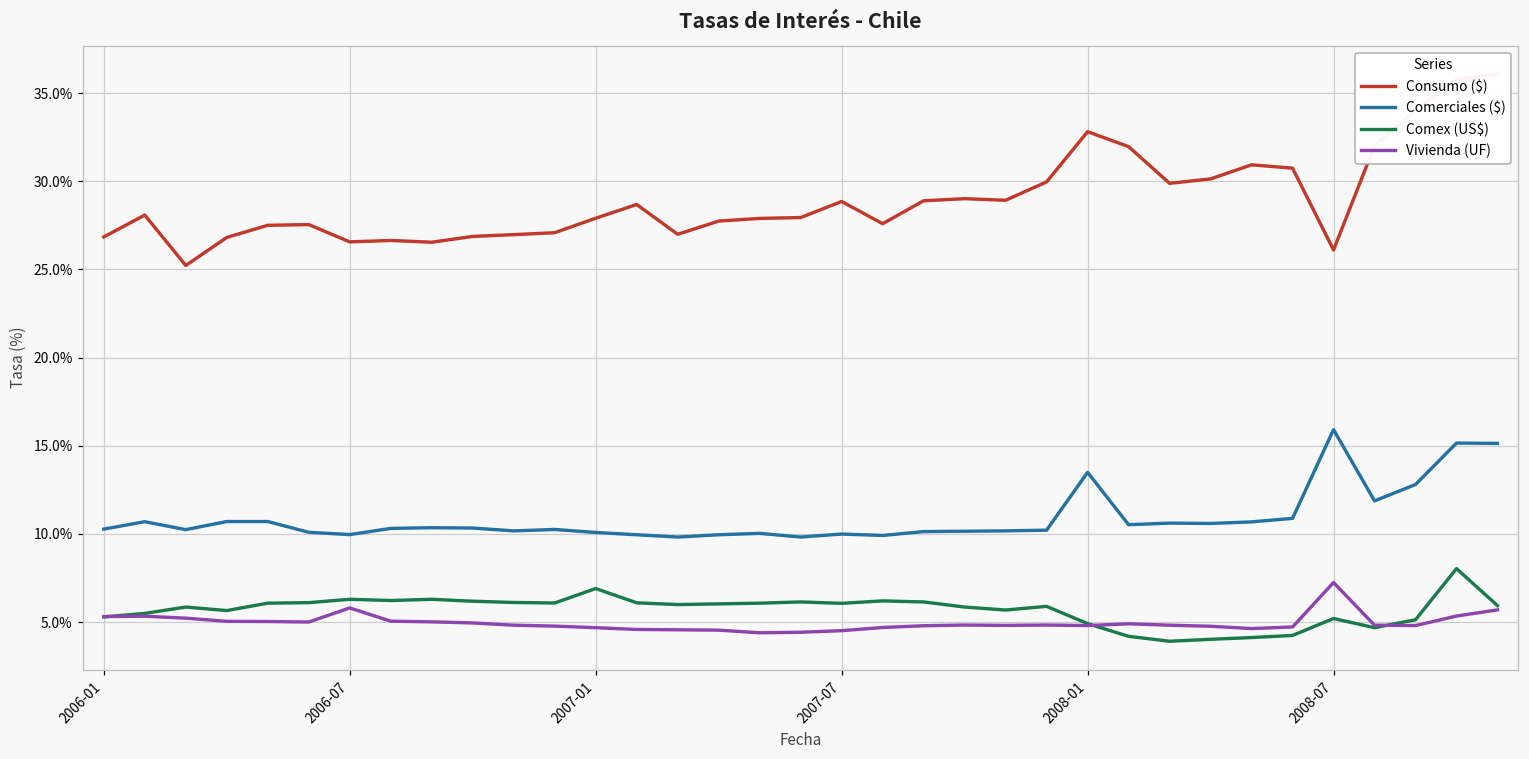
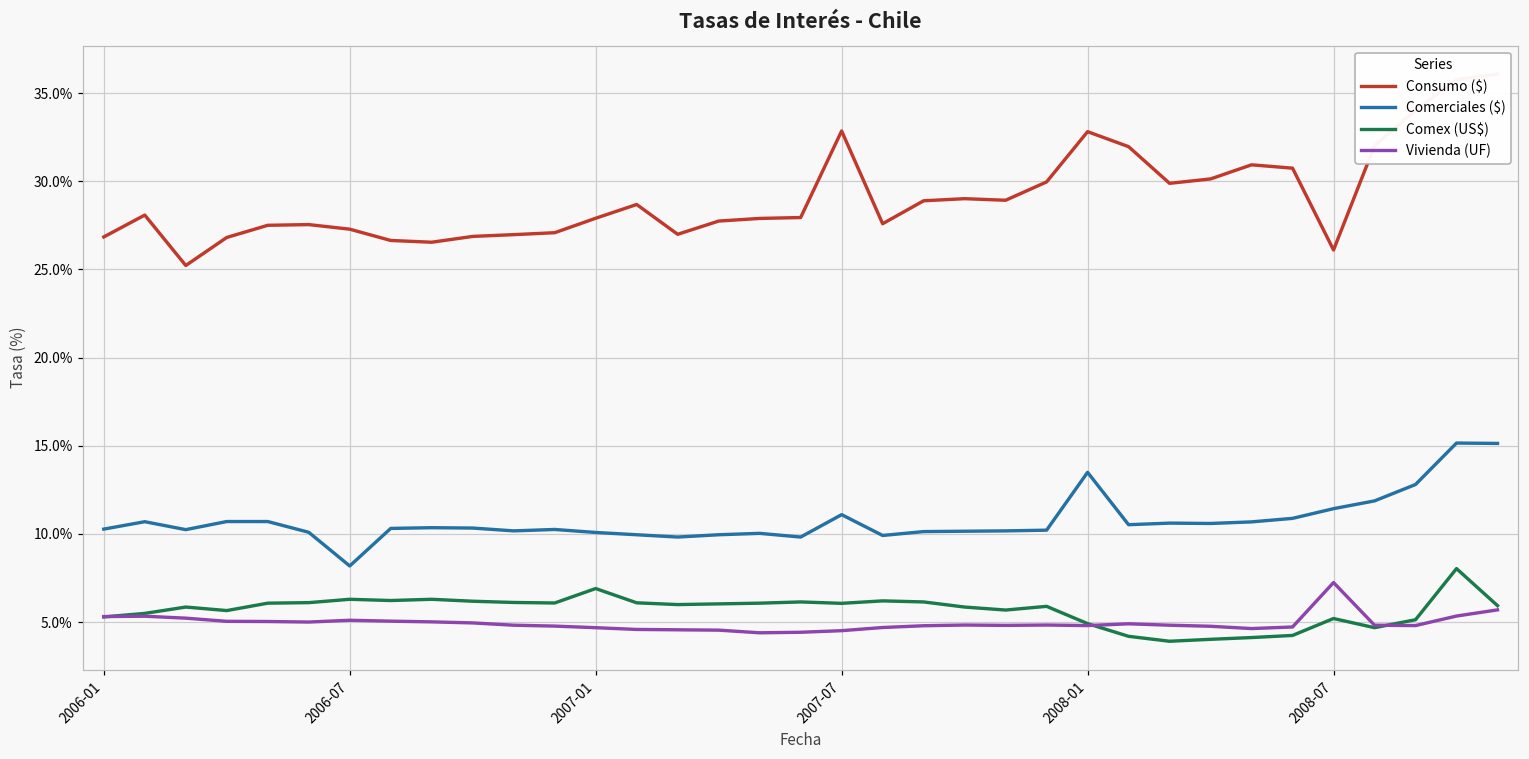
  {
    "Consumo ($)": {
      "2006-01": "26.8%",
-     "2006-07": "26.6%",
+     "2006-07": "27.3%",
      "2007-01": "27.9%",
-     "2007-07": "28.9%",
+     "2007-07": "32.9%",
      "2008-01": "32.8%",
      "2008-07": "26.1%"
    },
    "Comerciales ($)": {
      "2006-01": "10.3%",
-     "2006-07": "10.0%",
+     "2006-07": "8.2%",
      "2007-01": "10.1%",
-     "2007-07": "10.0%",
+     "2007-07": "11.1%",
      "2008-01": "13.5%",
-     "2008-07": "15.9%"
+     "2008-07": "11.4%"
    },
    "Comex (US$)": {
      "2006-07": "6.3%",
      "2007-01": "6.9%",
      "2007-07": "6.1%",
      "2008-07": "5.2%"
    },
    "Vivienda (UF)": {
-     "2006-07": "5.8%",
+     "2006-07": "5.1%",
      "2007-01": "4.7%",
      "2007-07": "4.5%",
      "2008-07": "7.2%"
    }
  }
